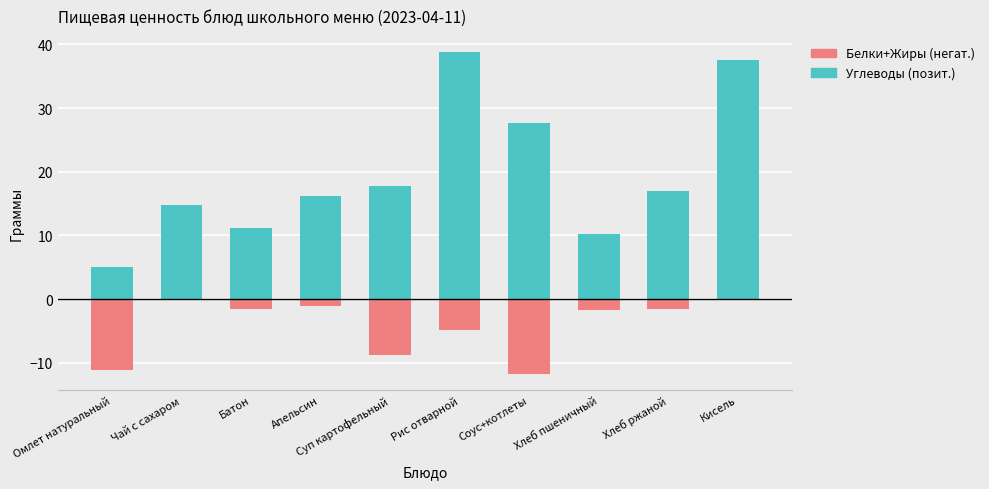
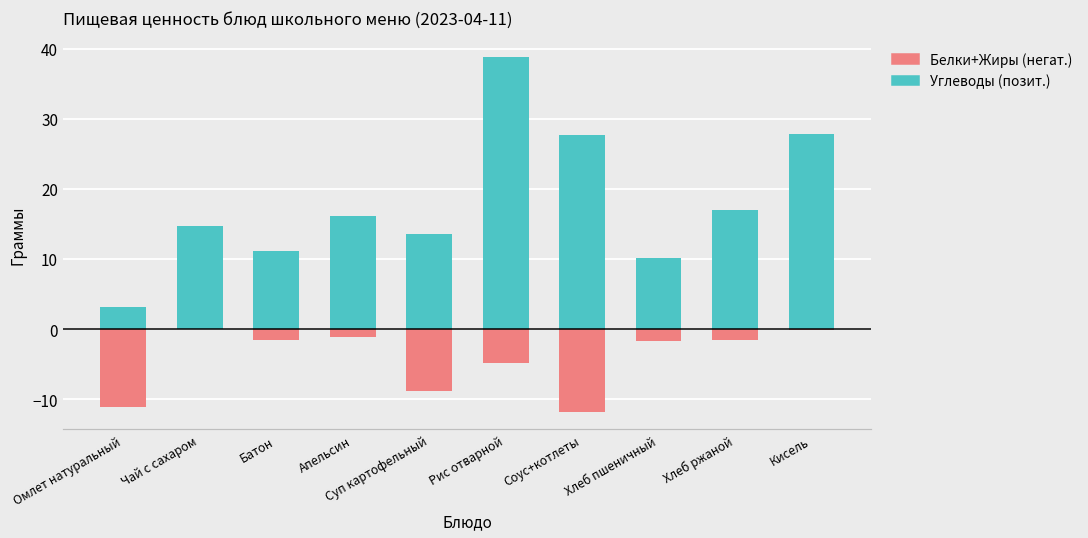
  {
    "Углеводы (позит.)": {
-     "Омлет натуральный": 5,
+     "Омлет натуральный": 3,
      "Чай с сахаром": 15,
      "Батон": 11,
      "Апельсин": 16,
-     "Суп картофельный": 18,
+     "Суп картофельный": 14,
      "Рис отварной": 39,
      "Соус+котлеты": 28,
      "Хлеб пшеничный": 10,
      "Хлеб ржаной": 17,
-     "Кисель": 38
+     "Кисель": 28
    },
    "Белки+Жиры (негат.)": {
      "Омлет натуральный": -11,
      "Батон": -2,
      "Апельсин": -1,
      "Суп картофельный": -9,
      "Рис отварной": -5,
      "Соус+котлеты": -12,
      "Хлеб пшеничный": -2,
      "Хлеб ржаной": -2
    }
  }
